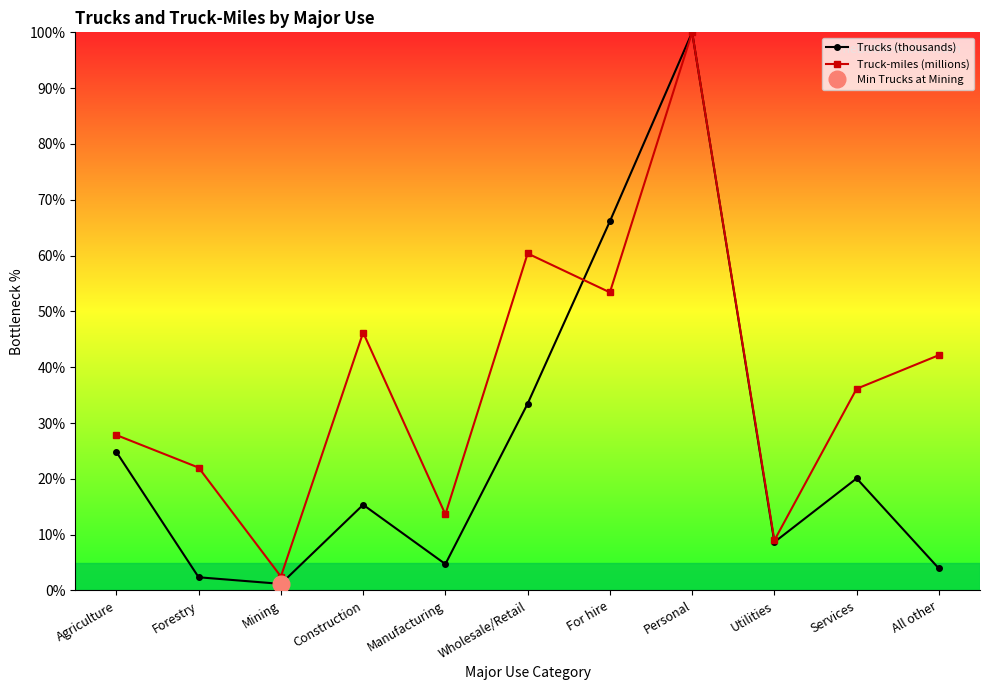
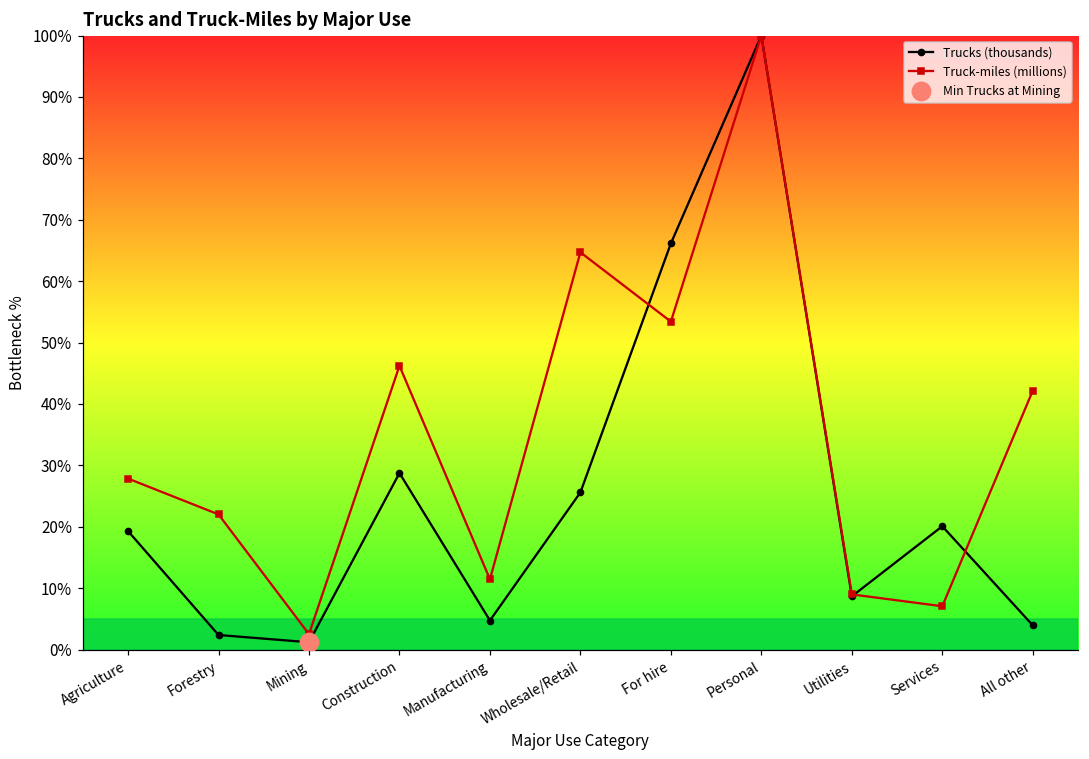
  {
    "Trucks (thousands)": {
-     "Agriculture": "25%",
-     "Construction": "15%",
-     "Wholesale/Retail": "33%",
+     "Agriculture": "19%",
+     "Construction": "29%",
+     "Wholesale/Retail": "26%",
      "For hire": "66%",
      "Services": "20%"
    },
    "Truck-miles (millions)": {
      "Agriculture": "28%",
      "Forestry": "22%",
      "Construction": "46%",
-     "Manufacturing": "14%",
-     "Wholesale/Retail": "60%",
+     "Manufacturing": "11%",
+     "Wholesale/Retail": "65%",
      "For hire": "53%",
-     "Services": "36%",
+     "Services": "7%",
      "All other": "42%"
    }
  }
